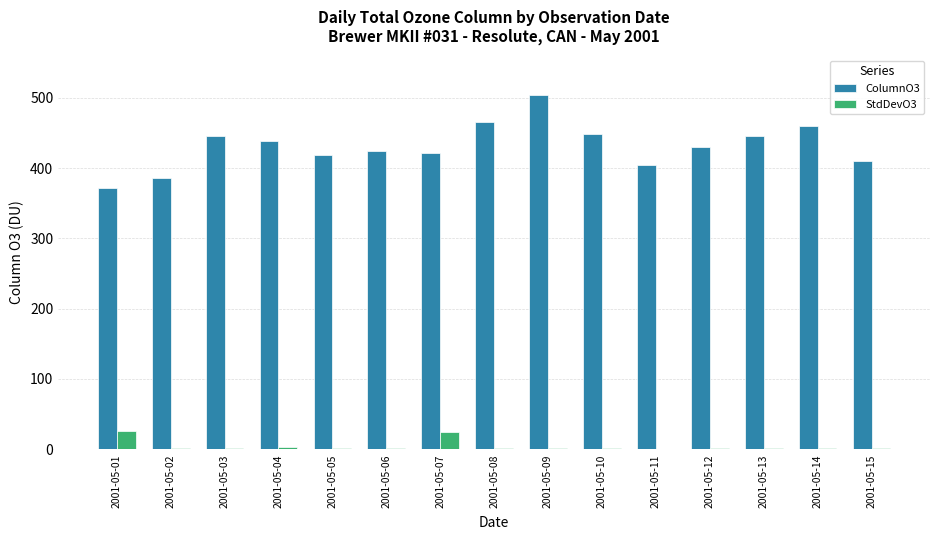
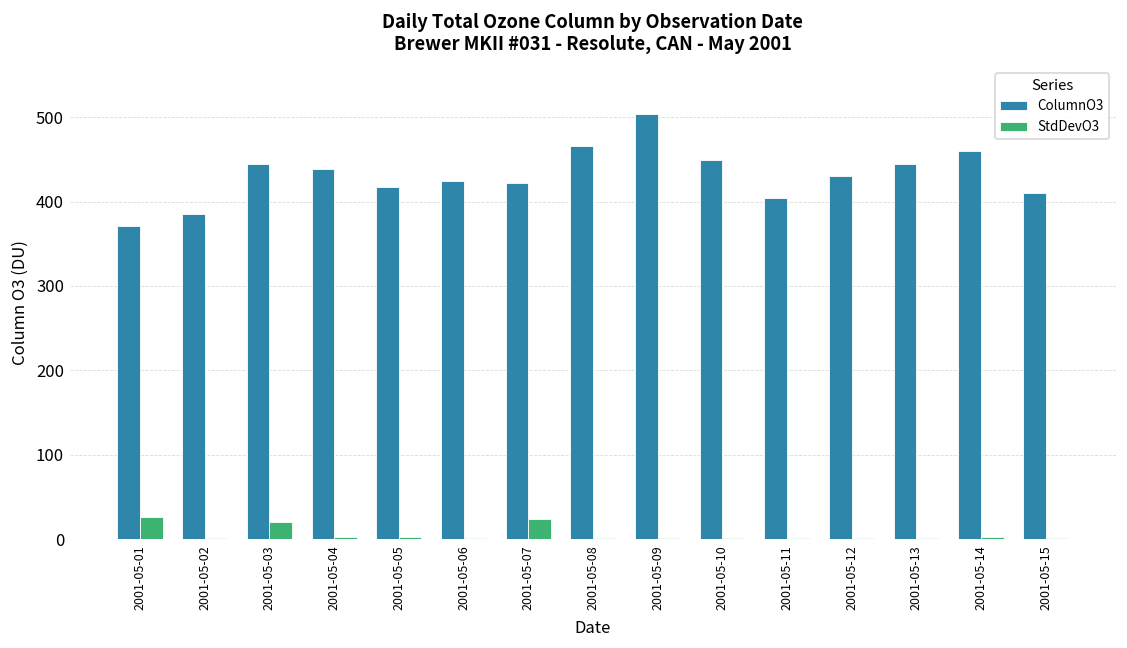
  {
    "ColumnO3": {
      "2001-05-01": 370,
      "2001-05-02": 390,
      "2001-05-03": 440,
      "2001-05-04": 440,
      "2001-05-05": 420,
      "2001-05-06": 420,
      "2001-05-07": 420,
      "2001-05-08": 470,
      "2001-05-09": 500,
      "2001-05-10": 450,
      "2001-05-11": 400,
      "2001-05-12": 430,
      "2001-05-13": 450,
      "2001-05-14": 460,
      "2001-05-15": 410
    },
    "StdDevO3": {
      "2001-05-01": 30,
-     "2001-05-03": 0,
+     "2001-05-03": 20,
      "2001-05-07": 20
    }
  }
